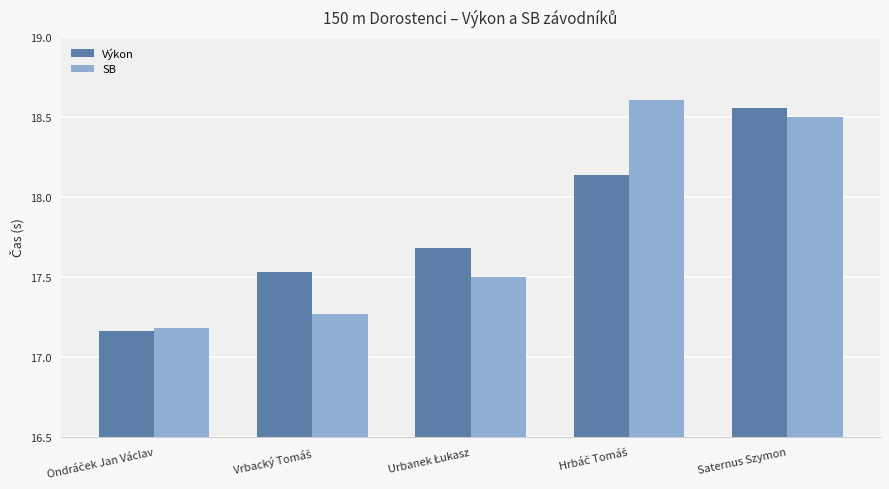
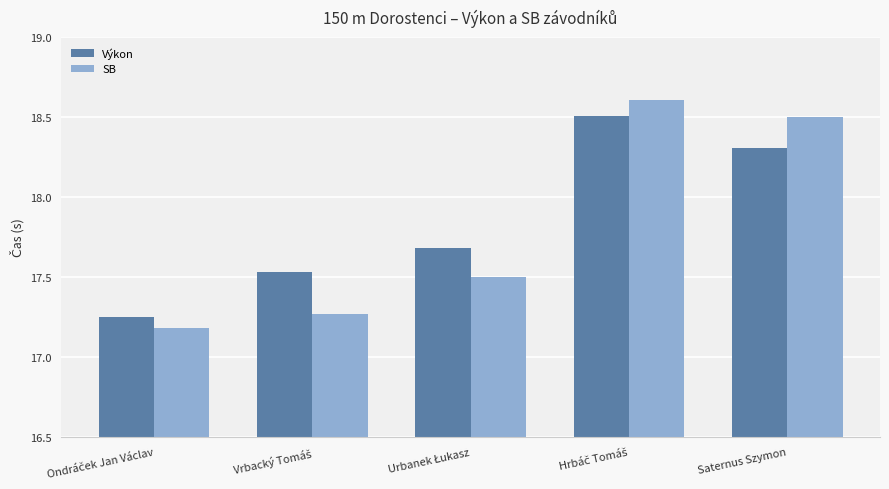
  {
    "Výkon": {
-     "Ondráček Jan Václav": 17.16,
+     "Ondráček Jan Václav": 17.25,
      "Vrbacký Tomáš": 17.53,
      "Urbanek Łukasz": 17.68,
-     "Hrbáč Tomáš": 18.14,
-     "Saternus Szymon": 18.56
+     "Hrbáč Tomáš": 18.51,
+     "Saternus Szymon": 18.31
    },
    "SB": {
      "Ondráček Jan Václav": 17.18,
      "Vrbacký Tomáš": 17.27,
      "Urbanek Łukasz": 17.50,
      "Hrbáč Tomáš": 18.61,
      "Saternus Szymon": 18.50
    }
  }
